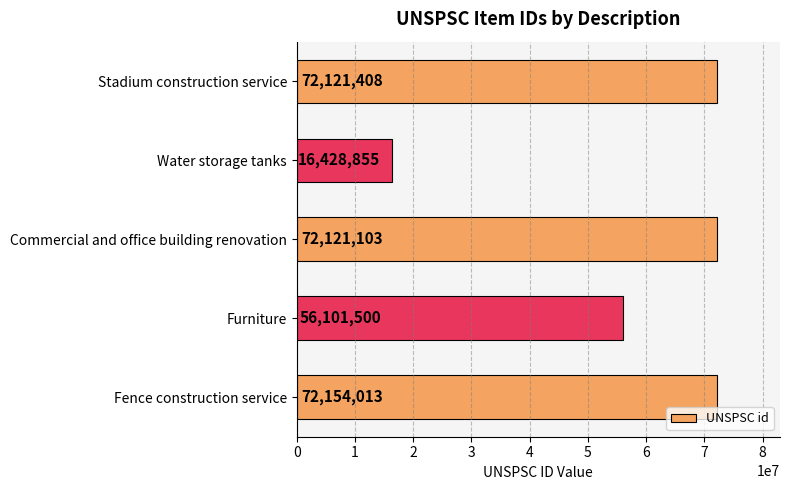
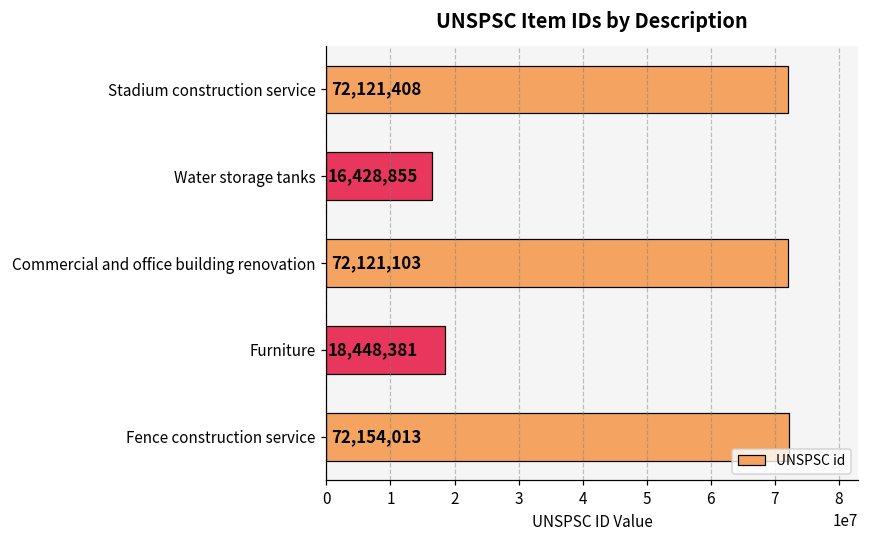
  {
    "Stadium construction service": "72,121,408",
    "Water storage tanks": "16,428,855",
    "Commercial and office building renovation": "72,121,103",
-   "Furniture": "56,101,500",
+   "Furniture": "18,448,381",
    "Fence construction service": "72,154,013"
  }
